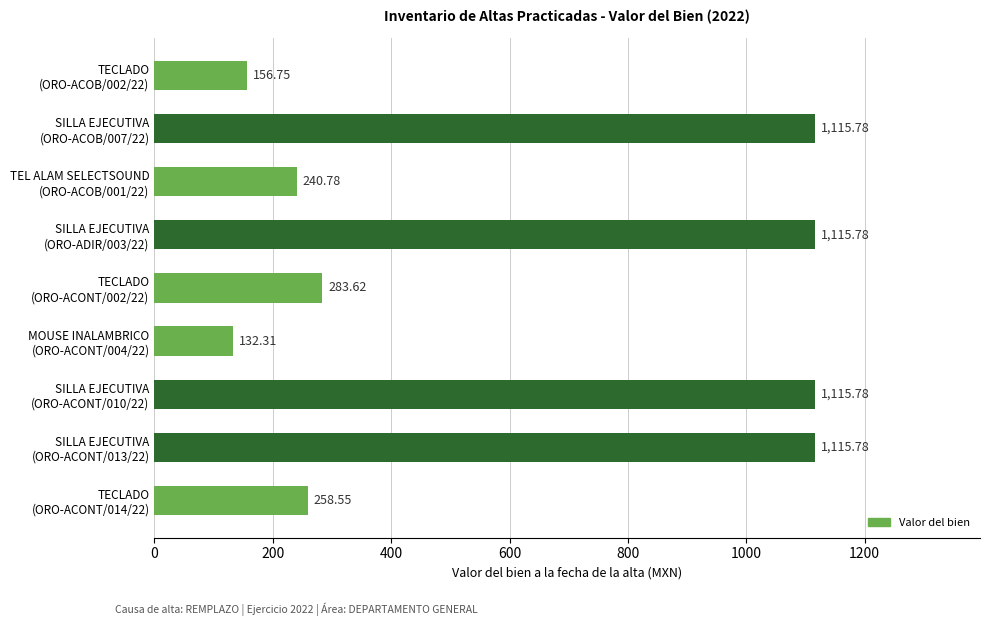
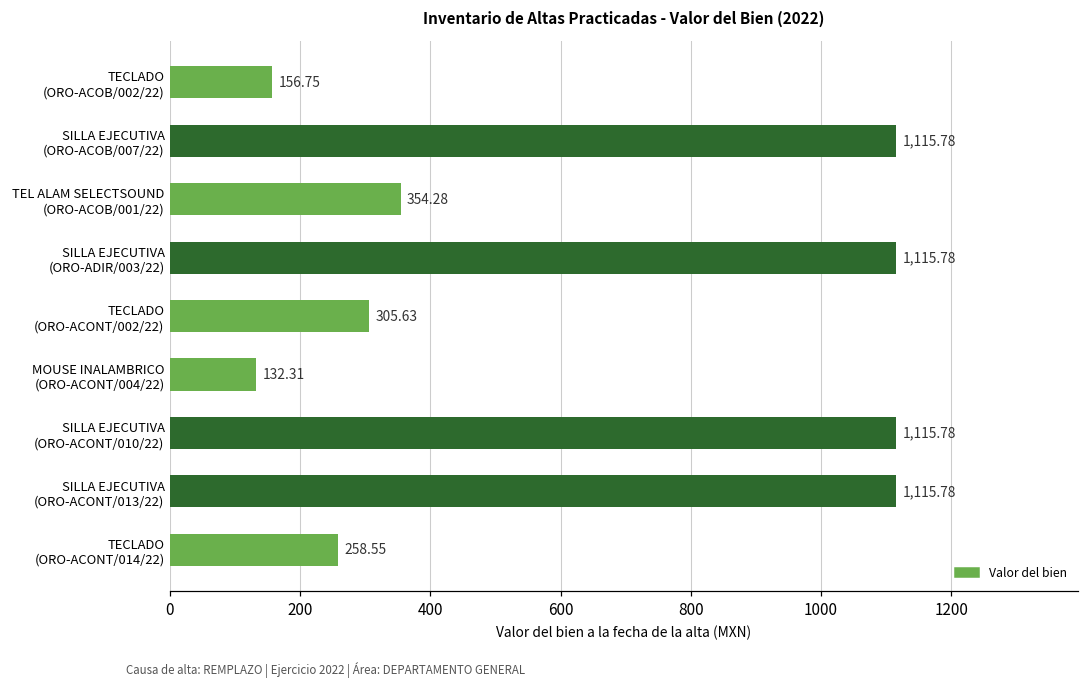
  {
    "TECLADO (ORO-ACOB/002/22)": "156.75",
    "SILLA EJECUTIVA (ORO-ACOB/007/22)": "1,115.78",
-   "TEL ALAM SELECTSOUND (ORO-ACOB/001/22)": "240.78",
+   "TEL ALAM SELECTSOUND (ORO-ACOB/001/22)": "354.28",
    "SILLA EJECUTIVA (ORO-ADIR/003/22)": "1,115.78",
-   "TECLADO (ORO-ACONT/002/22)": "283.62",
+   "TECLADO (ORO-ACONT/002/22)": "305.63",
    "MOUSE INALAMBRICO (ORO-ACONT/004/22)": "132.31",
    "SILLA EJECUTIVA (ORO-ACONT/010/22)": "1,115.78",
    "SILLA EJECUTIVA (ORO-ACONT/013/22)": "1,115.78",
    "TECLADO (ORO-ACONT/014/22)": "258.55"
  }
